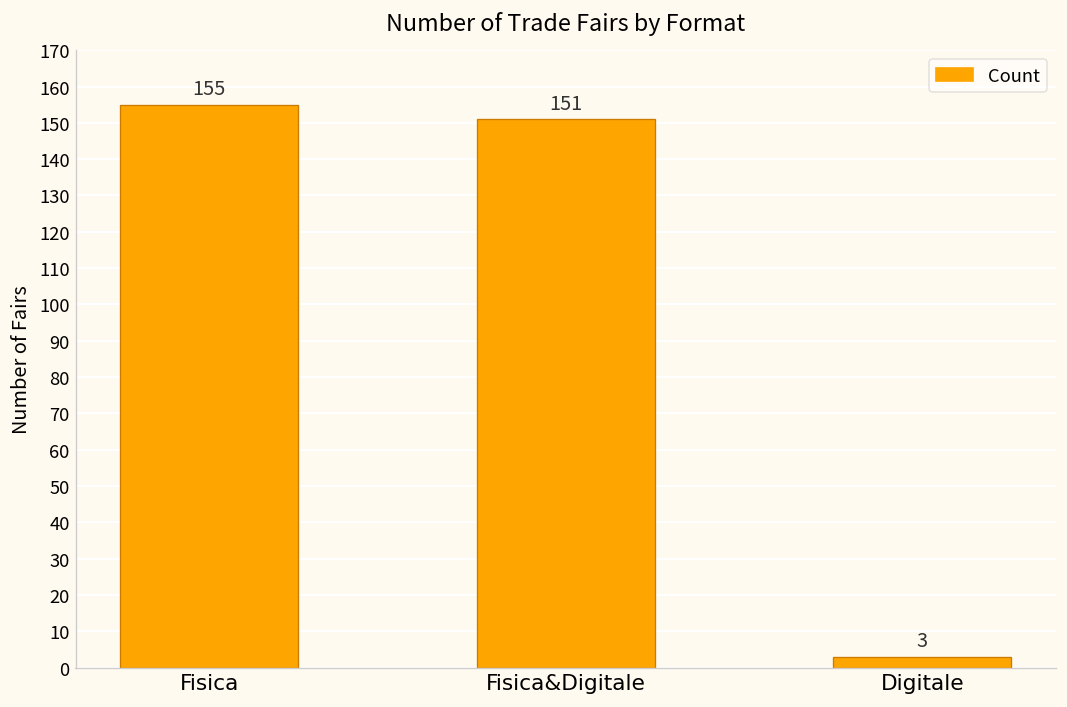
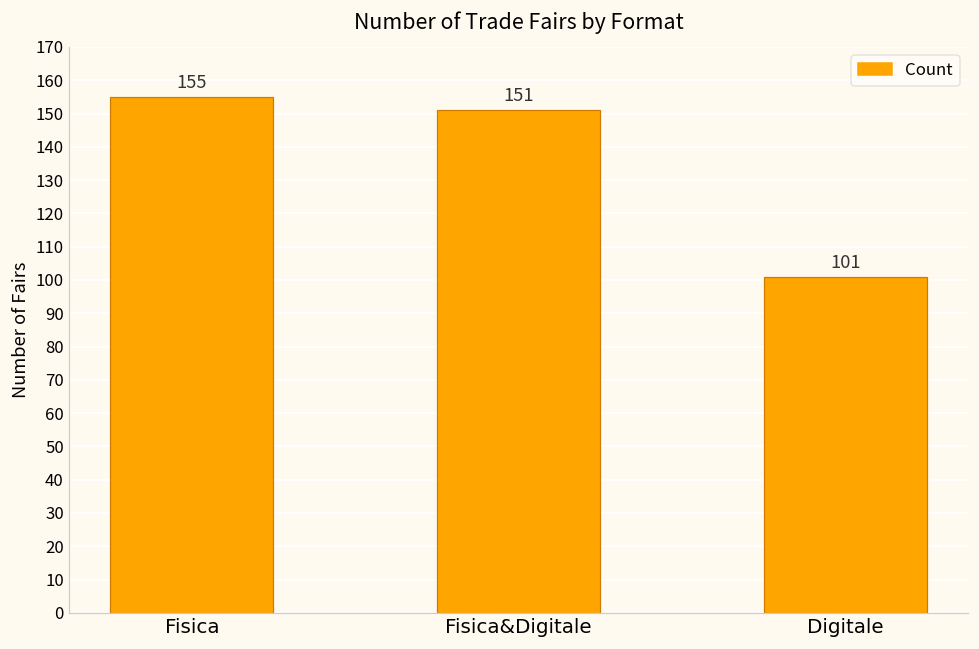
  {
    "Fisica": 155,
    "Fisica&Digitale": 151,
-   "Digitale": 3
+   "Digitale": 101
  }
